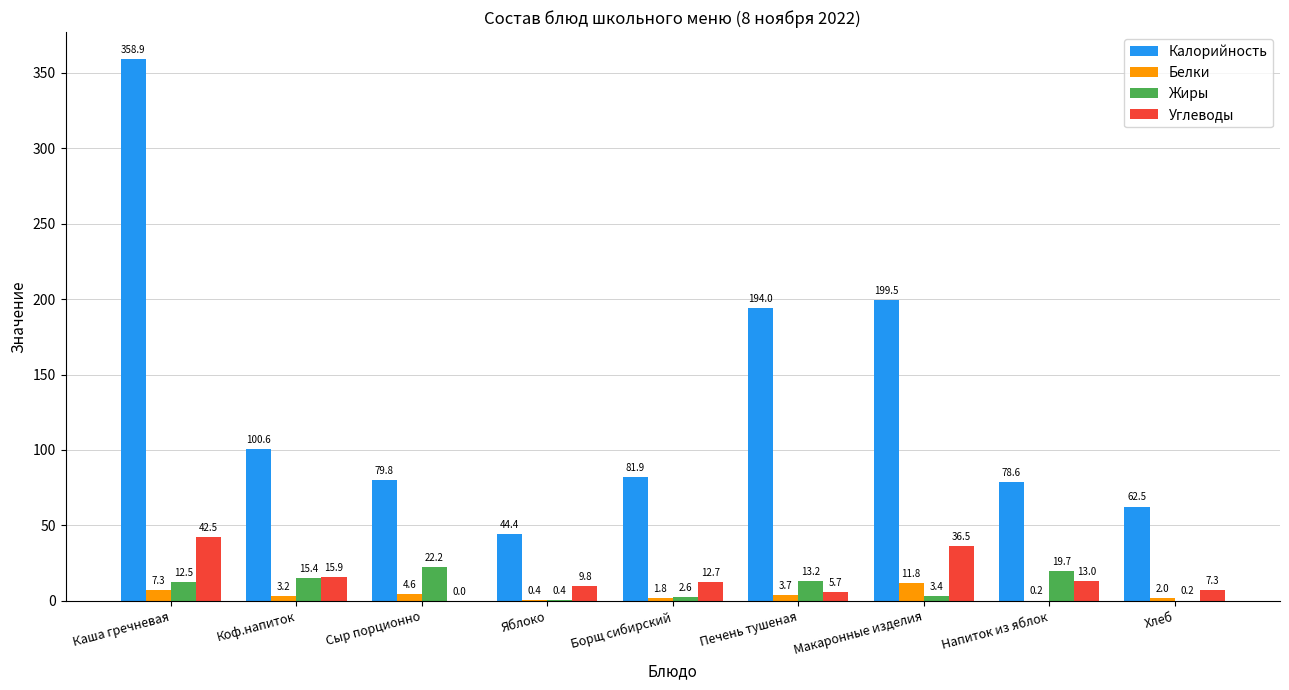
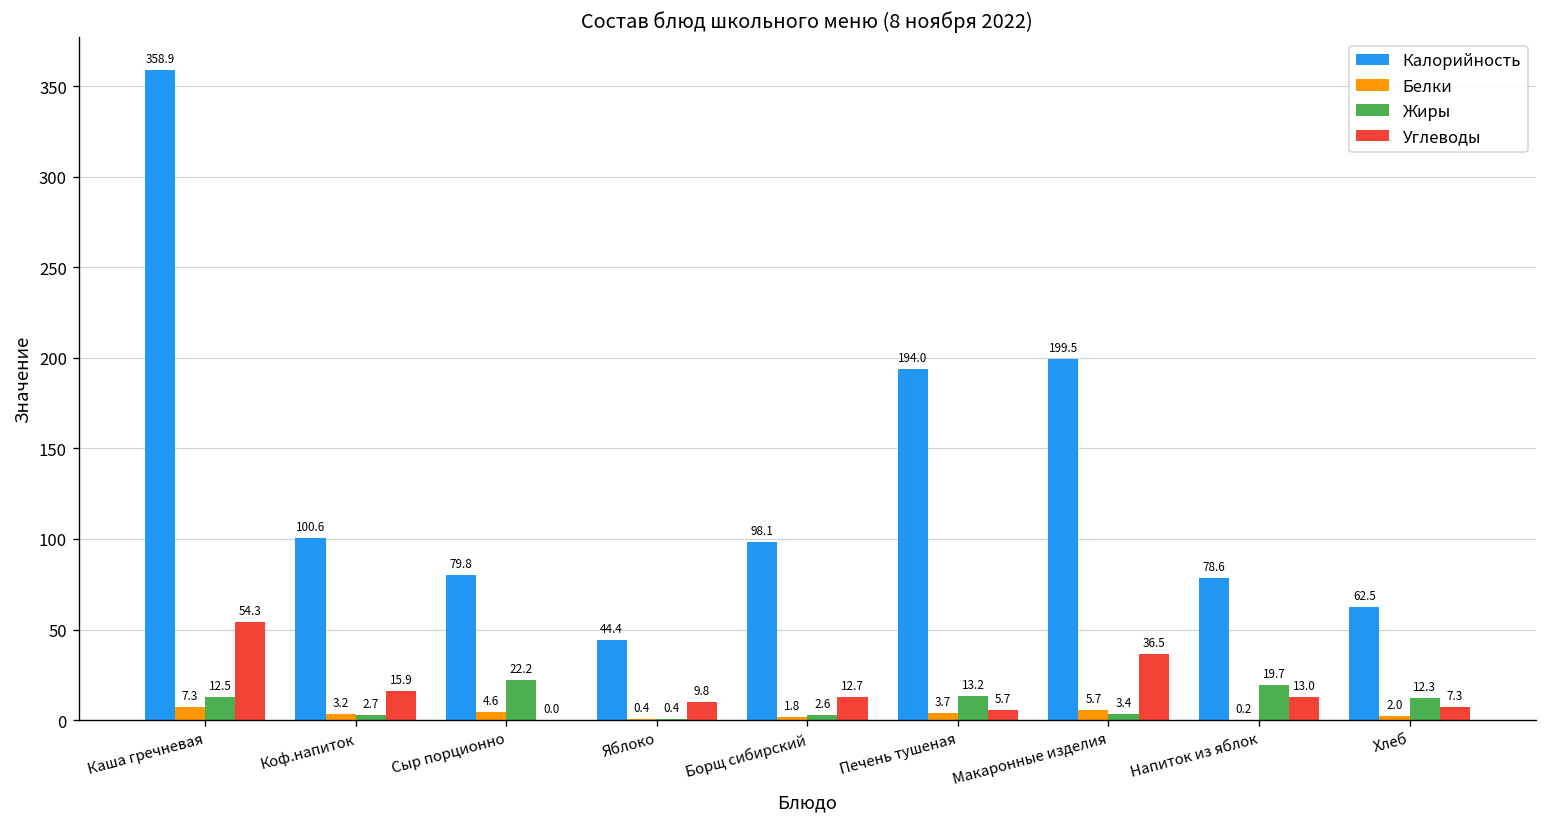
  {
    "Калорийность": {
      "Каша гречневая": 358.9,
      "Коф.напиток": 100.6,
      "Сыр порционно": 79.8,
      "Яблоко": 44.4,
-     "Борщ сибирский": 81.9,
+     "Борщ сибирский": 98.1,
      "Печень тушеная": 194.0,
      "Макаронные изделия": 199.5,
      "Напиток из яблок": 78.6,
      "Хлеб": 62.5
    },
    "Белки": {
      "Каша гречневая": 7.3,
      "Коф.напиток": 3.2,
      "Сыр порционно": 4.6,
      "Яблоко": 0.4,
      "Борщ сибирский": 1.8,
      "Печень тушеная": 3.7,
-     "Макаронные изделия": 11.8,
+     "Макаронные изделия": 5.7,
      "Напиток из яблок": 0.2,
      "Хлеб": 2.0
    },
    "Жиры": {
      "Каша гречневая": 12.5,
-     "Коф.напиток": 15.4,
+     "Коф.напиток": 2.7,
      "Сыр порционно": 22.2,
      "Яблоко": 0.4,
      "Борщ сибирский": 2.6,
      "Печень тушеная": 13.2,
      "Макаронные изделия": 3.4,
      "Напиток из яблок": 19.7,
-     "Хлеб": 0.2
+     "Хлеб": 12.3
    },
    "Углеводы": {
-     "Каша гречневая": 42.5,
+     "Каша гречневая": 54.3,
      "Коф.напиток": 15.9,
      "Сыр порционно": 0.0,
      "Яблоко": 9.8,
      "Борщ сибирский": 12.7,
      "Печень тушеная": 5.7,
      "Макаронные изделия": 36.5,
      "Напиток из яблок": 13.0,
      "Хлеб": 7.3
    }
  }
